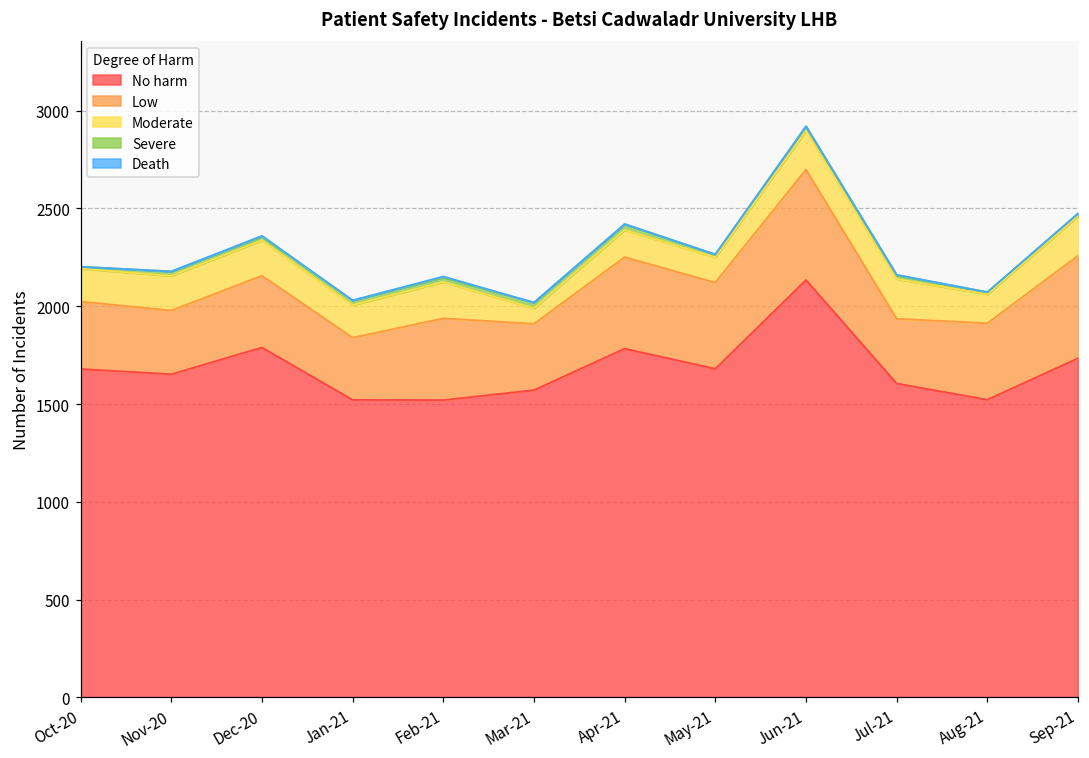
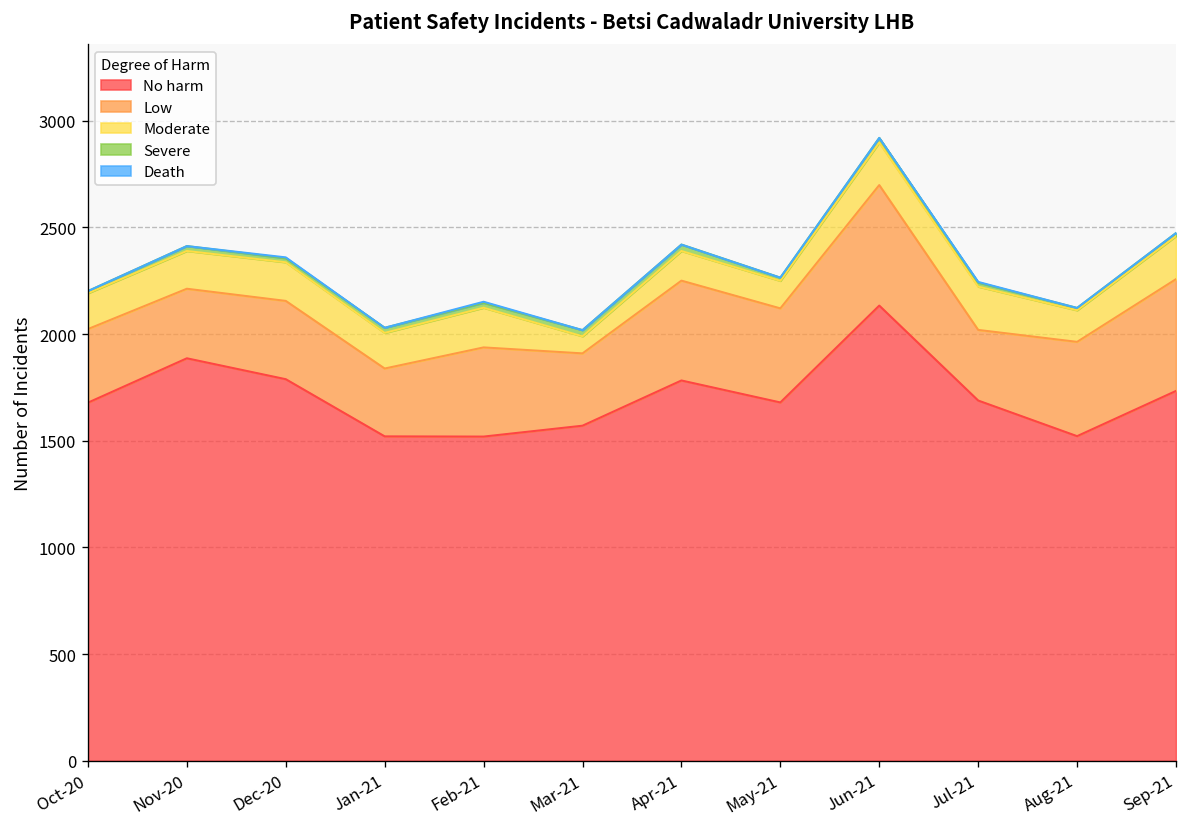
  {
    "No harm": {
      "Oct-20": 1680,
-     "Nov-20": 1650,
+     "Nov-20": 1890,
      "Dec-20": 1790,
      "Jan-21": 1520,
      "Feb-21": 1520,
      "Mar-21": 1570,
      "Apr-21": 1780,
      "May-21": 1680,
      "Jun-21": 2130,
-     "Jul-21": 1610,
+     "Jul-21": 1690,
      "Aug-21": 1520,
      "Sep-21": 1730
    },
    "Low": {
      "Oct-20": 350,
      "Nov-20": 330,
      "Dec-20": 370,
      "Jan-21": 320,
      "Feb-21": 420,
      "Mar-21": 340,
      "Apr-21": 470,
      "May-21": 440,
      "Jun-21": 570,
      "Jul-21": 330,
-     "Aug-21": 390,
+     "Aug-21": 440,
      "Sep-21": 520
    },
    "Moderate": {
      "Nov-20": 180,
      "Dec-20": 180,
      "Jan-21": 170,
      "Feb-21": 190,
      "Mar-21": 80,
      "Apr-21": 140,
      "May-21": 130,
      "Jun-21": 200,
      "Jul-21": 200
    }
  }
